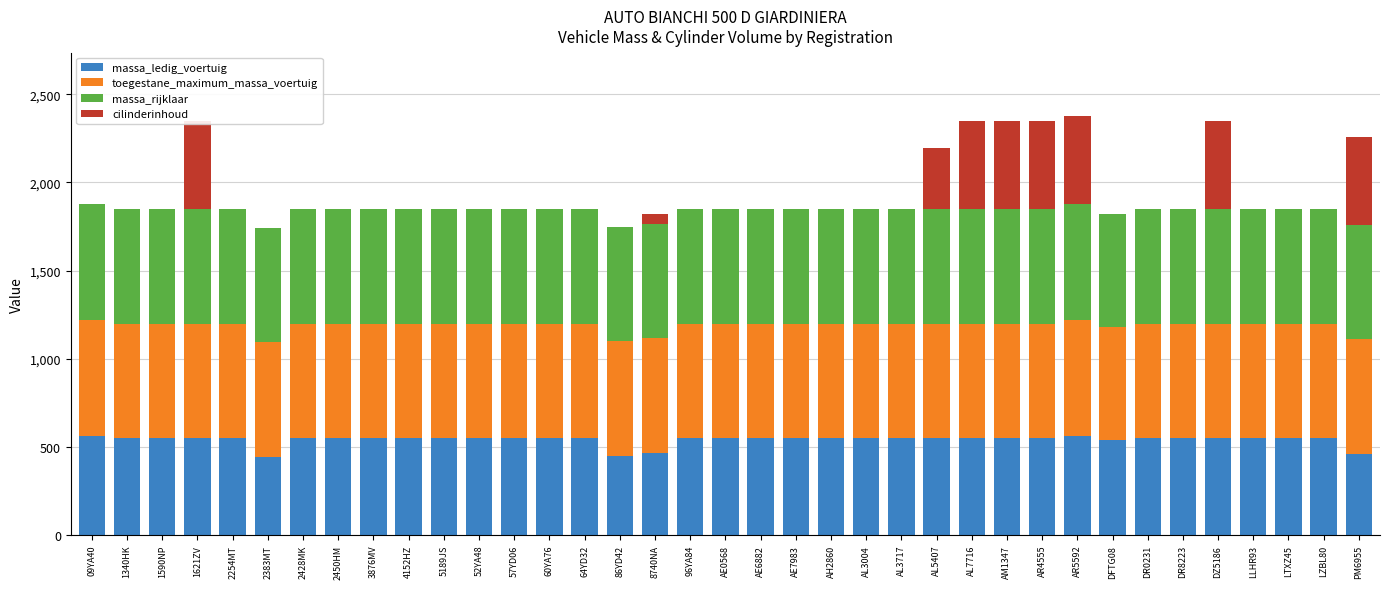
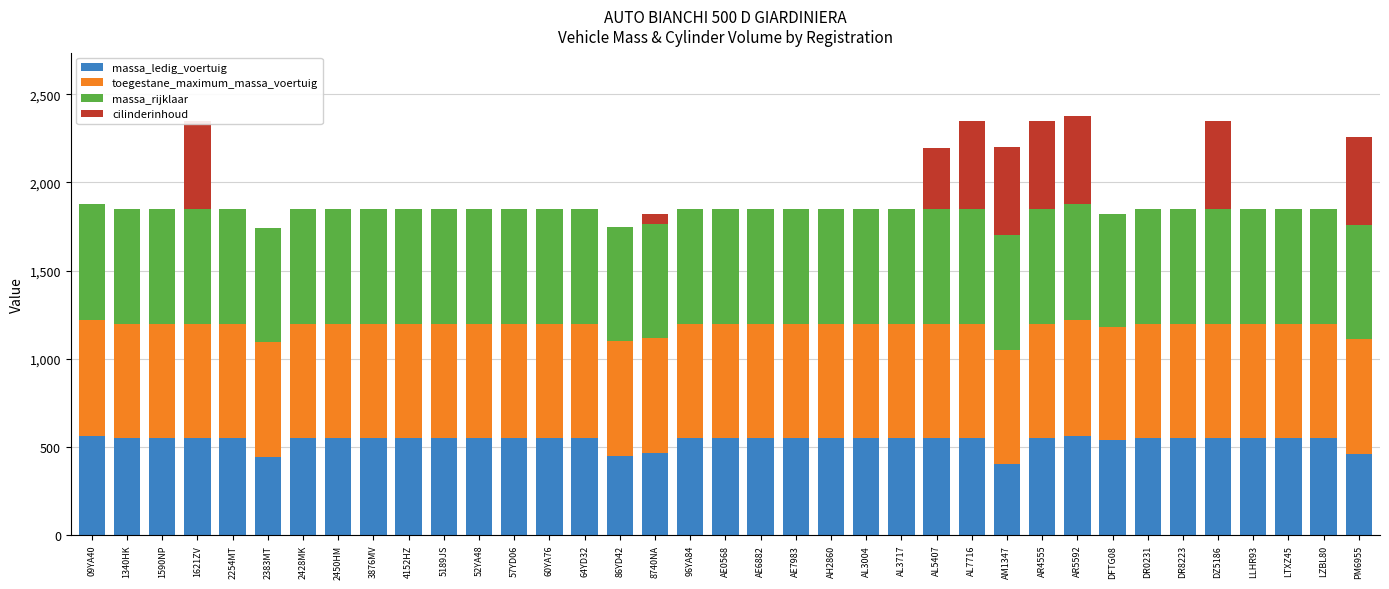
  {
    "massa_ledig_voertuig": {
      "09YA40": 560,
      "1340HK": 550,
      "1590NP": 550,
      "1621ZV": 550,
      "2254MT": 550,
      "2383MT": 440,
      "2428MK": 550,
      "2450HM": 550,
      "3876MV": 550,
      "4152HZ": 550,
      "5189JS": 550,
      "52YA48": 550,
      "57YD06": 550,
      "60YA76": 550,
      "64YD32": 550,
      "86YD42": 450,
      "8740NA": 470,
      "96YA84": 550,
      "AE0568": 550,
      "AE6882": 550,
      "AE7983": 550,
      "AH2860": 550,
      "AL3004": 550,
      "AL3717": 550,
      "AL5407": 550,
      "AL7716": 550,
-     "AM1347": 550,
+     "AM1347": 400,
      "AR4555": 550,
      "AR5592": 560,
      "DFTG08": 540,
      "DR0231": 550,
      "DR8223": 550,
      "DZ5186": 550,
      "LLHR93": 550,
      "LTXZ45": 550,
      "LZBL80": 550,
      "PM6955": 460
    },
    "toegestane_maximum_massa_voertuig": {
      "09YA40": 660,
      "1340HK": 650,
      "1590NP": 650,
      "1621ZV": 650,
      "2254MT": 650,
      "2383MT": 650,
      "2428MK": 650,
      "2450HM": 650,
      "3876MV": 650,
      "4152HZ": 650,
      "5189JS": 650,
      "52YA48": 650,
      "57YD06": 650,
      "60YA76": 650,
      "64YD32": 650,
      "86YD42": 650,
      "8740NA": 650,
      "96YA84": 650,
      "AE0568": 650,
      "AE6882": 650,
      "AE7983": 650,
      "AH2860": 650,
      "AL3004": 650,
      "AL3717": 650,
      "AL5407": 650,
      "AL7716": 650,
      "AM1347": 650,
      "AR4555": 650,
      "AR5592": 660,
      "DFTG08": 640,
      "DR0231": 650,
      "DR8223": 650,
      "DZ5186": 650,
      "LLHR93": 650,
      "LTXZ45": 650,
      "LZBL80": 650,
      "PM6955": 650
    },
    "massa_rijklaar": {
      "09YA40": 660,
      "1340HK": 650,
      "1590NP": 650,
      "1621ZV": 650,
      "2254MT": 650,
      "2383MT": 650,
      "2428MK": 650,
      "2450HM": 650,
      "3876MV": 650,
      "4152HZ": 650,
      "5189JS": 650,
      "52YA48": 650,
      "57YD06": 650,
      "60YA76": 650,
      "64YD32": 650,
      "86YD42": 650,
      "8740NA": 650,
      "96YA84": 650,
      "AE0568": 650,
      "AE6882": 650,
      "AE7983": 650,
      "AH2860": 650,
      "AL3004": 650,
      "AL3717": 650,
      "AL5407": 650,
      "AL7716": 650,
      "AM1347": 650,
      "AR4555": 650,
      "AR5592": 660,
      "DFTG08": 640,
      "DR0231": 650,
      "DR8223": 650,
      "DZ5186": 650,
      "LLHR93": 650,
      "LTXZ45": 650,
      "LZBL80": 650,
      "PM6955": 650
    },
    "cilinderinhoud": {
      "09YA40": 0,
      "1340HK": 0,
      "1590NP": 0,
      "2254MT": 0,
      "2383MT": 0,
      "2428MK": 0,
      "2450HM": 0,
      "3876MV": 0,
      "4152HZ": 0,
      "5189JS": 0,
      "52YA48": 0,
      "57YD06": 0,
      "60YA76": 0,
      "64YD32": 0,
      "86YD42": 0,
      "8740NA": 50,
      "96YA84": 0,
      "AE0568": 0,
      "AE6882": 0,
      "AE7983": 0,
      "AH2860": 0,
      "AL3004": 0,
      "AL3717": 0,
      "AL5407": 340,
      "AL7716": 500,
      "AM1347": 500,
      "AR4555": 500,
      "AR5592": 500,
      "DFTG08": 0,
      "DR0231": 0,
      "DR8223": 0,
      "DZ5186": 500,
      "LLHR93": 0,
      "LTXZ45": 0,
      "LZBL80": 0,
      "PM6955": 500
    }
  }
